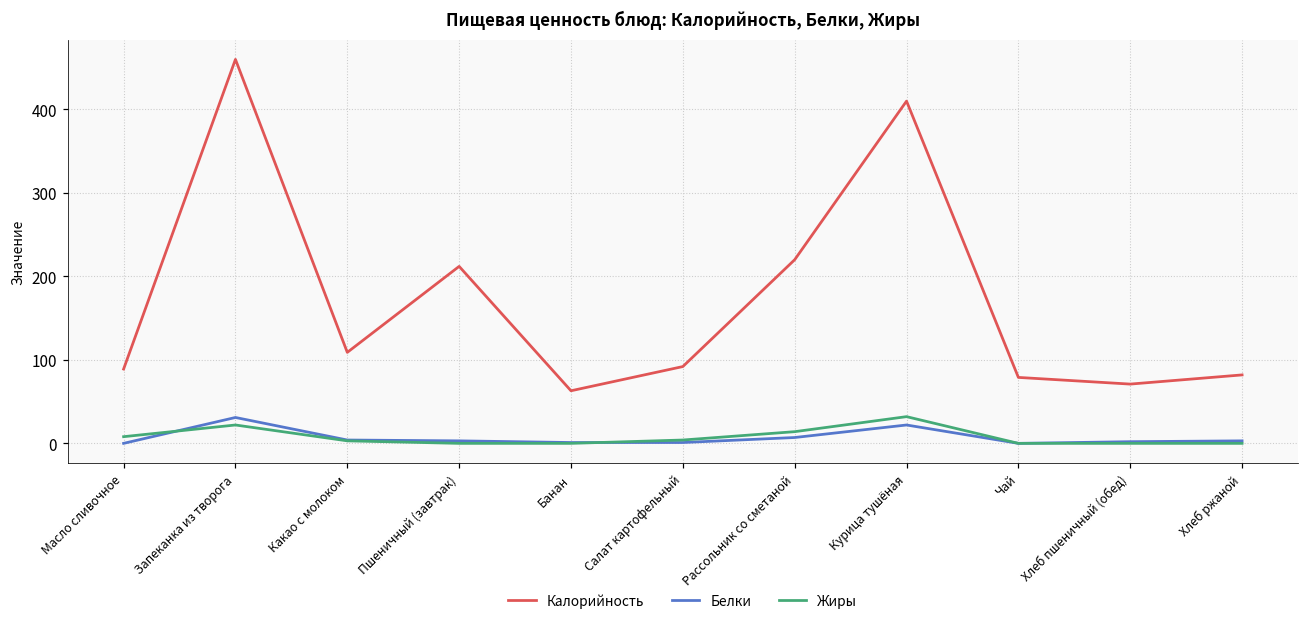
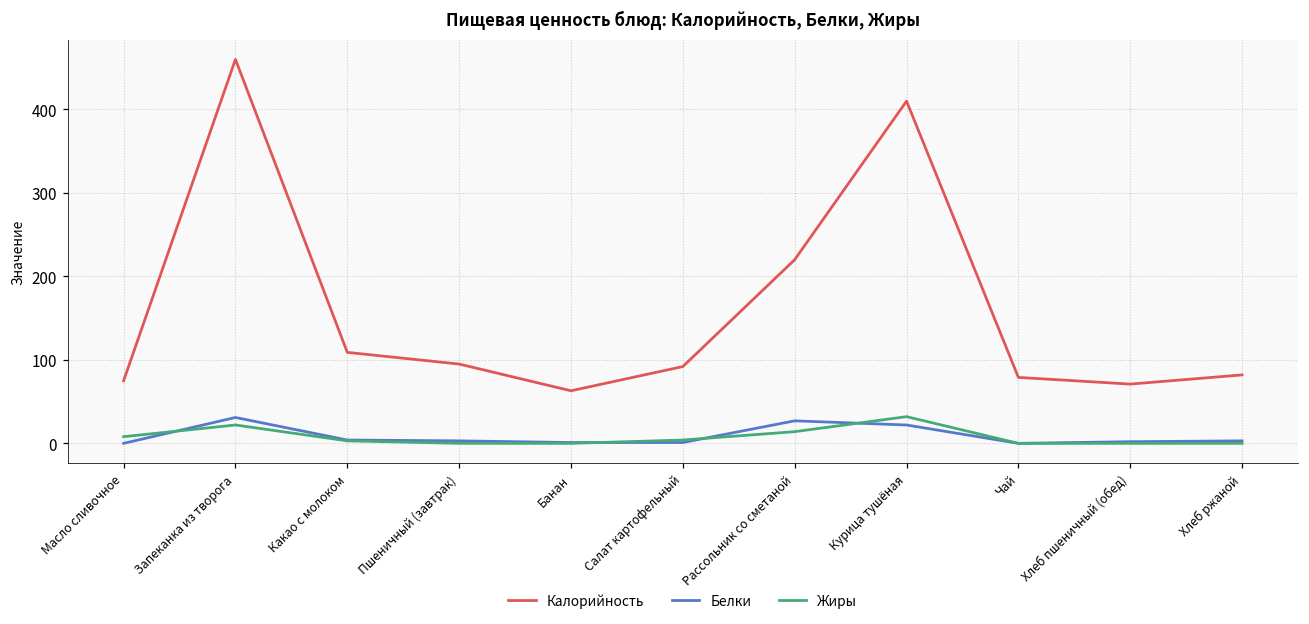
  {
    "Калорийность": {
-     "Масло сливочное": 90,
+     "Масло сливочное": 80,
      "Запеканка из творога": 460,
      "Какао с молоком": 110,
-     "Пшеничный (завтрак)": 210,
+     "Пшеничный (завтрак)": 100,
      "Банан": 60,
      "Салат картофельный": 90,
      "Рассольник со сметаной": 220,
      "Курица тушёная": 410,
      "Чай": 80,
      "Хлеб пшеничный (обед)": 70,
      "Хлеб ржаной": 80
    },
    "Белки": {
      "Масло сливочное": 0,
      "Запеканка из творога": 30,
-     "Рассольник со сметаной": 10,
+     "Рассольник со сметаной": 30,
      "Курица тушёная": 20
    },
    "Жиры": {
      "Масло сливочное": 10,
      "Запеканка из творога": 20,
      "Рассольник со сметаной": 10,
      "Курица тушёная": 30
    }
  }
